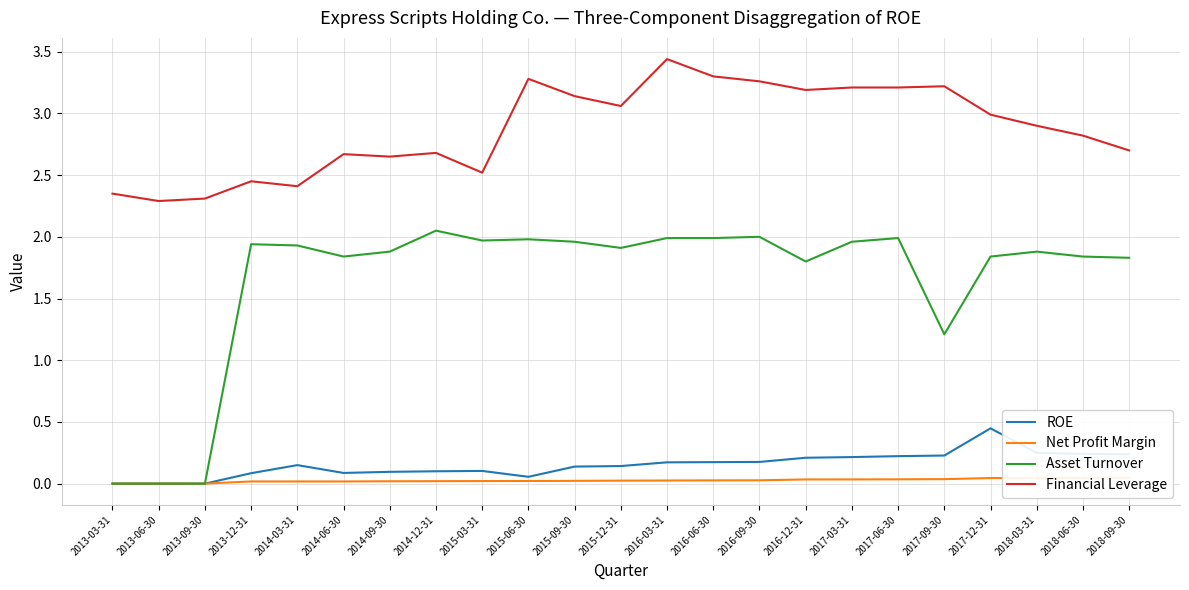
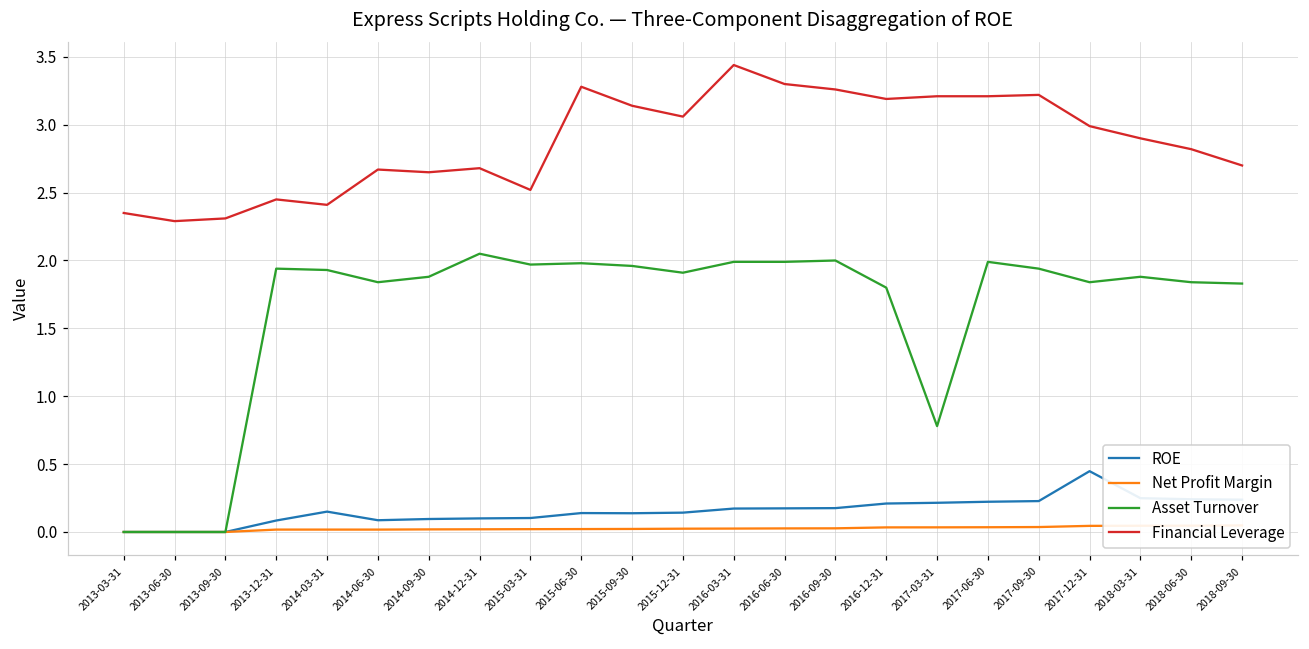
  {
    "ROE": {
      "2013-12-31": 0.08,
      "2014-03-31": 0.15,
      "2014-06-30": 0.09,
      "2014-09-30": 0.10,
      "2014-12-31": 0.10,
      "2015-03-31": 0.10,
-     "2015-06-30": 0.06,
+     "2015-06-30": 0.14,
      "2015-09-30": 0.14,
      "2015-12-31": 0.14,
      "2016-03-31": 0.17,
      "2016-06-30": 0.17,
      "2016-09-30": 0.18,
      "2016-12-31": 0.21,
      "2017-03-31": 0.22,
      "2017-06-30": 0.22,
      "2017-09-30": 0.23,
      "2017-12-31": 0.45
    },
    "Net Profit Margin": {
      "2013-12-31": 0.02,
      "2014-03-31": 0.02,
      "2014-06-30": 0.02,
      "2014-09-30": 0.02,
      "2014-12-31": 0.02,
      "2015-03-31": 0.02,
      "2015-06-30": 0.02,
      "2015-09-30": 0.02,
      "2015-12-31": 0.02,
      "2016-03-31": 0.03,
      "2016-06-30": 0.03,
      "2016-09-30": 0.03,
      "2016-12-31": 0.03,
      "2017-03-31": 0.03,
      "2017-06-30": 0.04,
      "2017-09-30": 0.04,
      "2017-12-31": 0.05
    },
    "Asset Turnover": {
      "2013-12-31": 1.94,
      "2014-03-31": 1.93,
      "2014-06-30": 1.84,
      "2014-09-30": 1.88,
      "2014-12-31": 2.05,
      "2015-03-31": 1.97,
      "2015-06-30": 1.98,
      "2015-09-30": 1.96,
      "2015-12-31": 1.91,
      "2016-03-31": 1.99,
      "2016-06-30": 1.99,
      "2016-09-30": 2.00,
      "2016-12-31": 1.80,
-     "2017-03-31": 1.96,
+     "2017-03-31": 0.78,
      "2017-06-30": 1.99,
-     "2017-09-30": 1.21,
+     "2017-09-30": 1.94,
      "2017-12-31": 1.84,
      "2018-03-31": 1.88,
      "2018-06-30": 1.84,
      "2018-09-30": 1.83
    },
    "Financial Leverage": {
      "2013-03-31": 2.35,
      "2013-06-30": 2.29,
      "2013-09-30": 2.31,
      "2013-12-31": 2.45,
      "2014-03-31": 2.41,
      "2014-06-30": 2.67,
      "2014-09-30": 2.65,
      "2014-12-31": 2.68,
      "2015-03-31": 2.52,
      "2015-06-30": 3.28,
      "2015-09-30": 3.14,
      "2015-12-31": 3.06,
      "2016-03-31": 3.44,
      "2016-06-30": 3.30,
      "2016-09-30": 3.26,
      "2016-12-31": 3.19,
      "2017-03-31": 3.21,
      "2017-06-30": 3.21,
      "2017-09-30": 3.22,
      "2017-12-31": 2.99,
      "2018-03-31": 2.90,
      "2018-06-30": 2.82,
      "2018-09-30": 2.70
    }
  }
